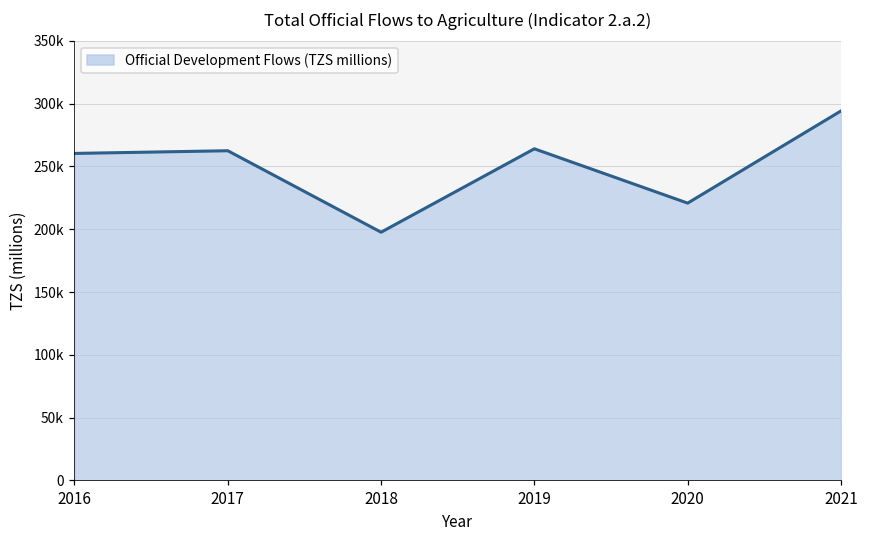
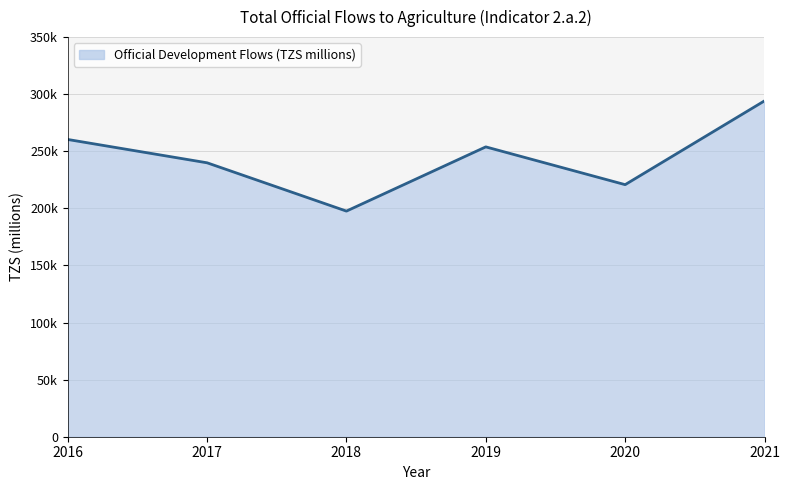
  {
    "2016": 260000,
-   "2017": 262000,
+   "2017": 240000,
    "2018": 198000,
-   "2019": 264000,
+   "2019": 254000,
    "2020": 221000,
    "2021": 294000
  }
